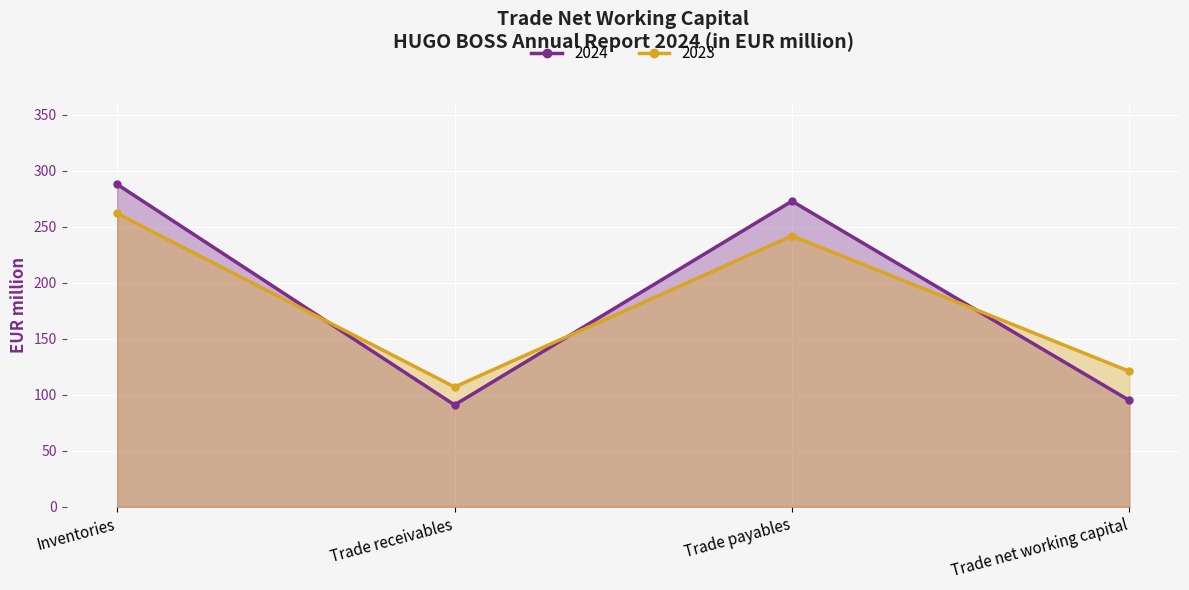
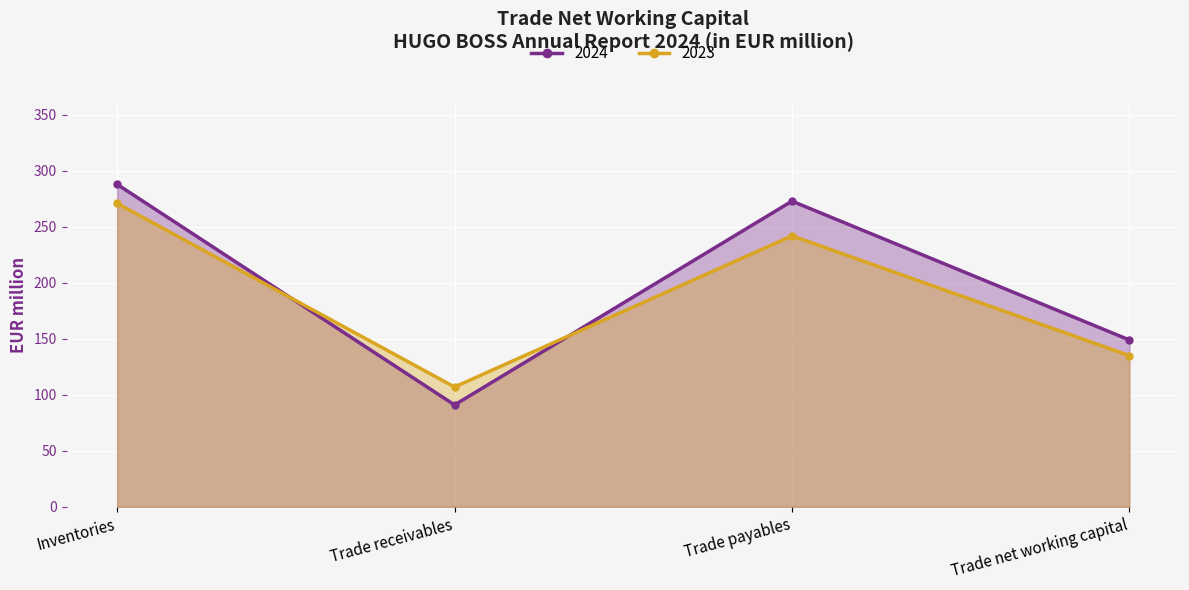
  {
    "2024": {
      "Inventories": 288,
      "Trade receivables": 91,
      "Trade payables": 273,
-     "Trade net working capital": 95
+     "Trade net working capital": 149
    },
    "2023": {
-     "Inventories": 262,
+     "Inventories": 271,
      "Trade receivables": 107,
      "Trade payables": 242,
-     "Trade net working capital": 121
+     "Trade net working capital": 135
    }
  }
